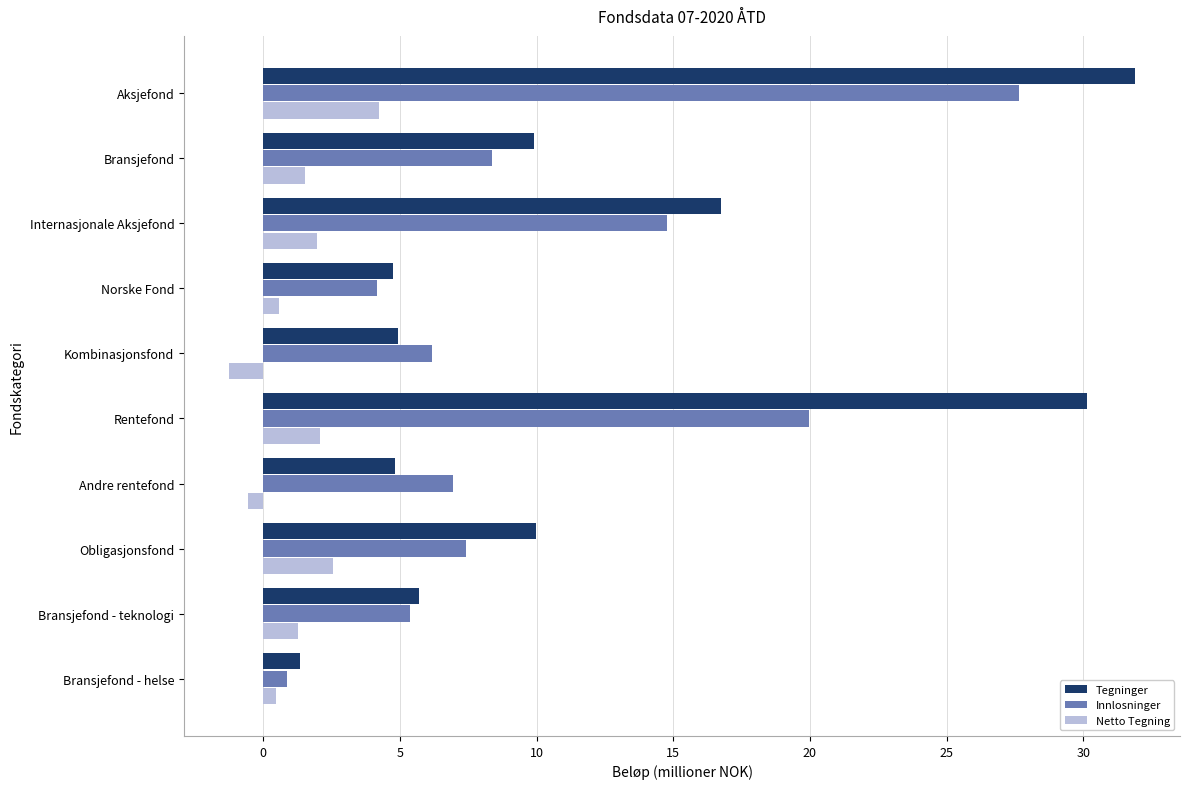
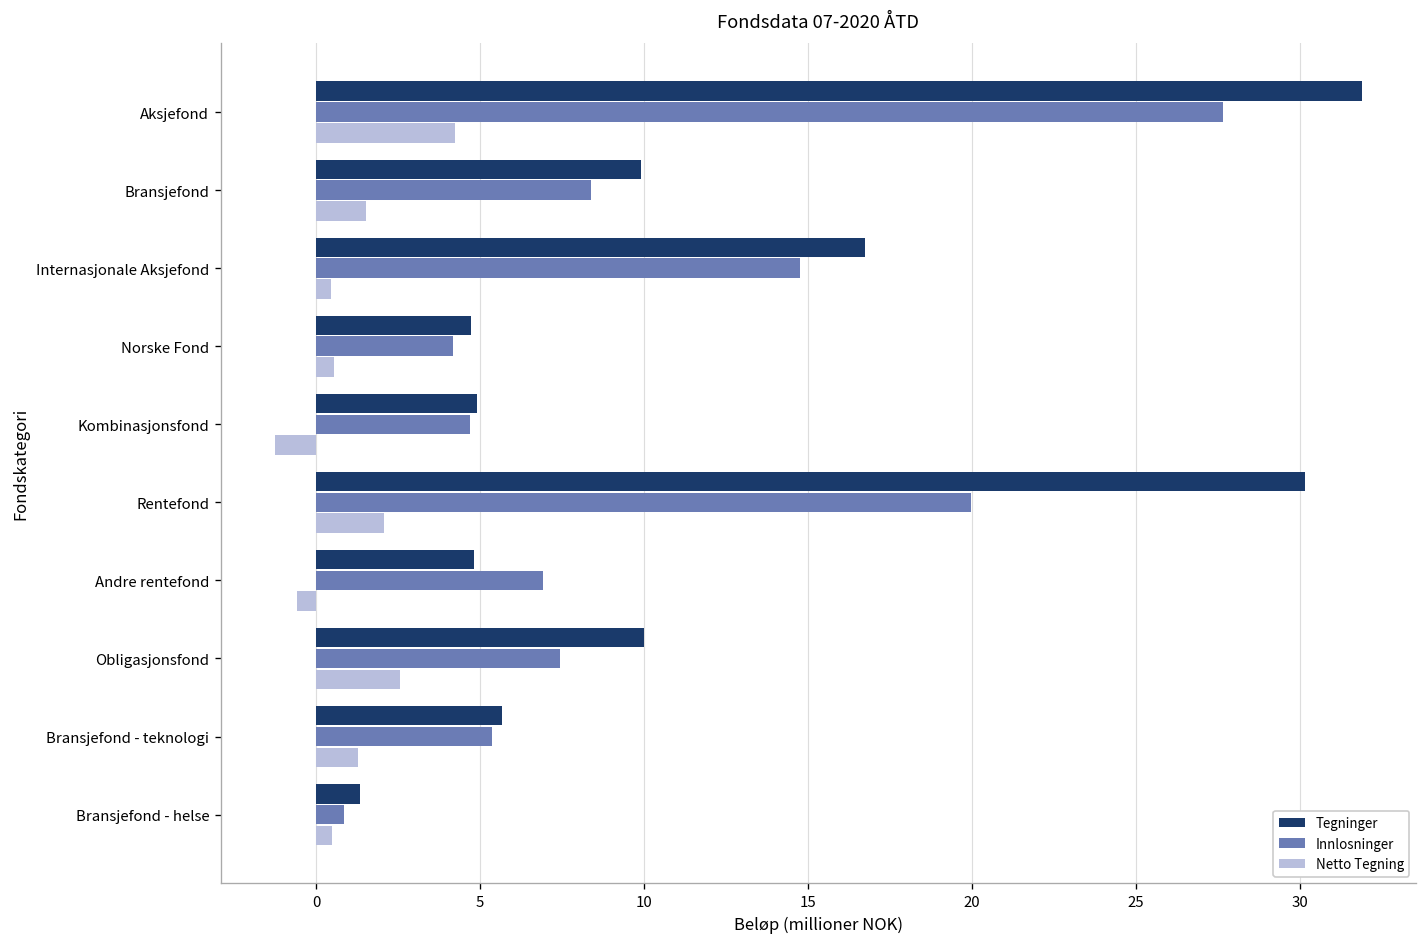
  {
    "Tegninger": {
      "Aksjefond": 31.9,
      "Bransjefond": 9.9,
      "Internasjonale Aksjefond": 16.7,
      "Norske Fond": 4.7,
      "Kombinasjonsfond": 4.9,
      "Rentefond": 30.2,
      "Andre rentefond": 4.8,
      "Obligasjonsfond": 10.0,
      "Bransjefond - teknologi": 5.7,
      "Bransjefond - helse": 1.3
    },
    "Innlosninger": {
      "Aksjefond": 27.7,
      "Bransjefond": 8.4,
      "Internasjonale Aksjefond": 14.8,
      "Norske Fond": 4.2,
-     "Kombinasjonsfond": 6.2,
+     "Kombinasjonsfond": 4.7,
      "Rentefond": 20.0,
      "Andre rentefond": 6.9,
      "Obligasjonsfond": 7.4,
      "Bransjefond - teknologi": 5.4,
      "Bransjefond - helse": 0.9
    },
    "Netto Tegning": {
      "Aksjefond": 4.2,
      "Bransjefond": 1.5,
-     "Internasjonale Aksjefond": 2.0,
+     "Internasjonale Aksjefond": 0.5,
      "Norske Fond": 0.6,
      "Kombinasjonsfond": -1.2,
      "Rentefond": 2.1,
      "Andre rentefond": -0.6,
      "Obligasjonsfond": 2.6,
      "Bransjefond - teknologi": 1.3,
      "Bransjefond - helse": 0.5
    }
  }
